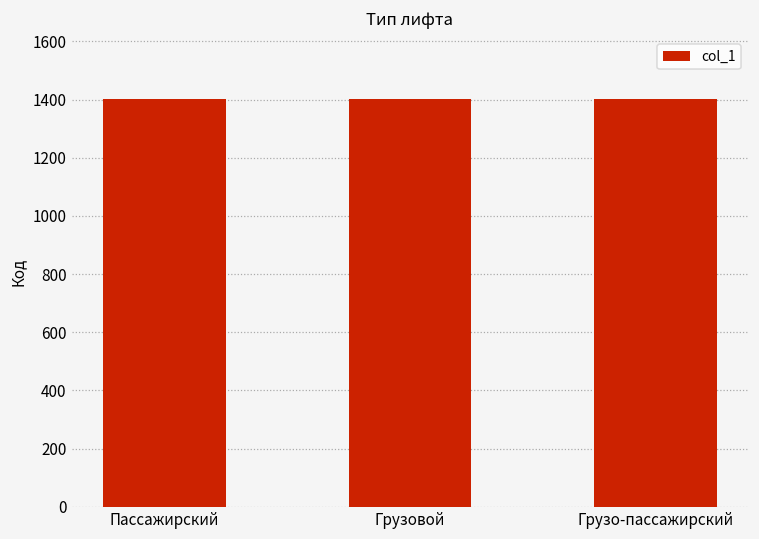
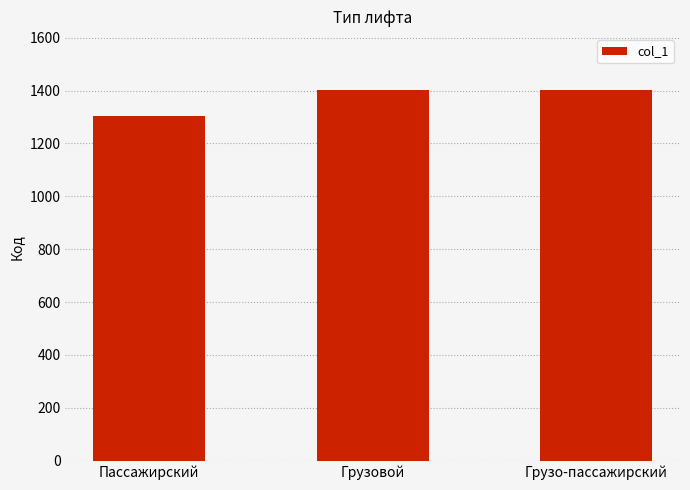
  {
-   "Пассажирский": 1400,
+   "Пассажирский": 1300,
    "Грузовой": 1400,
    "Грузо-пассажирский": 1400
  }
